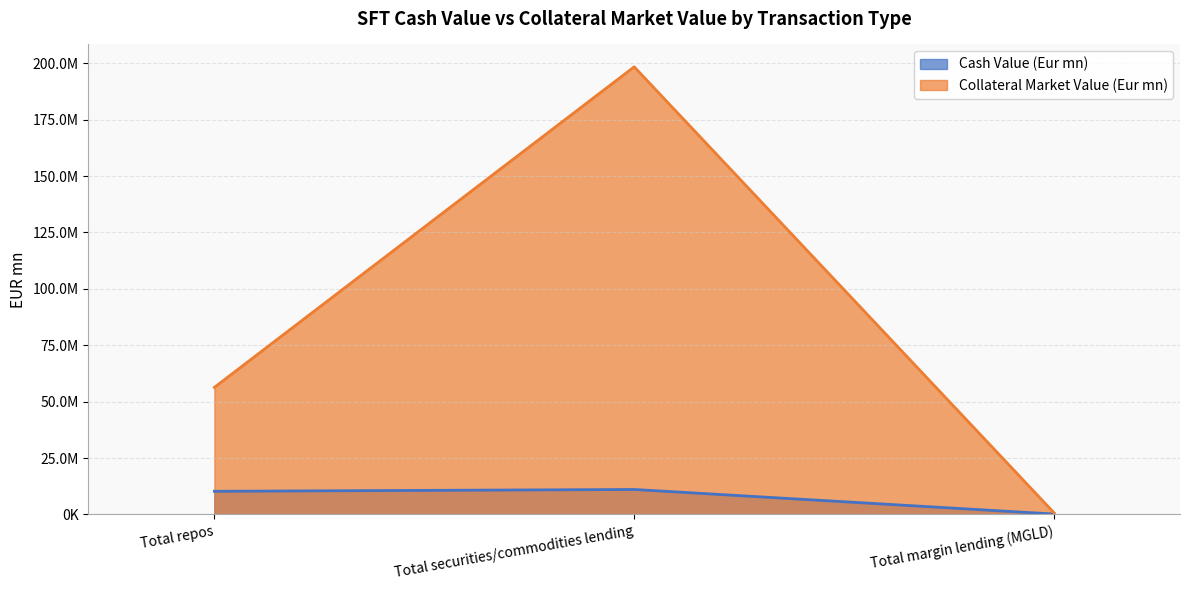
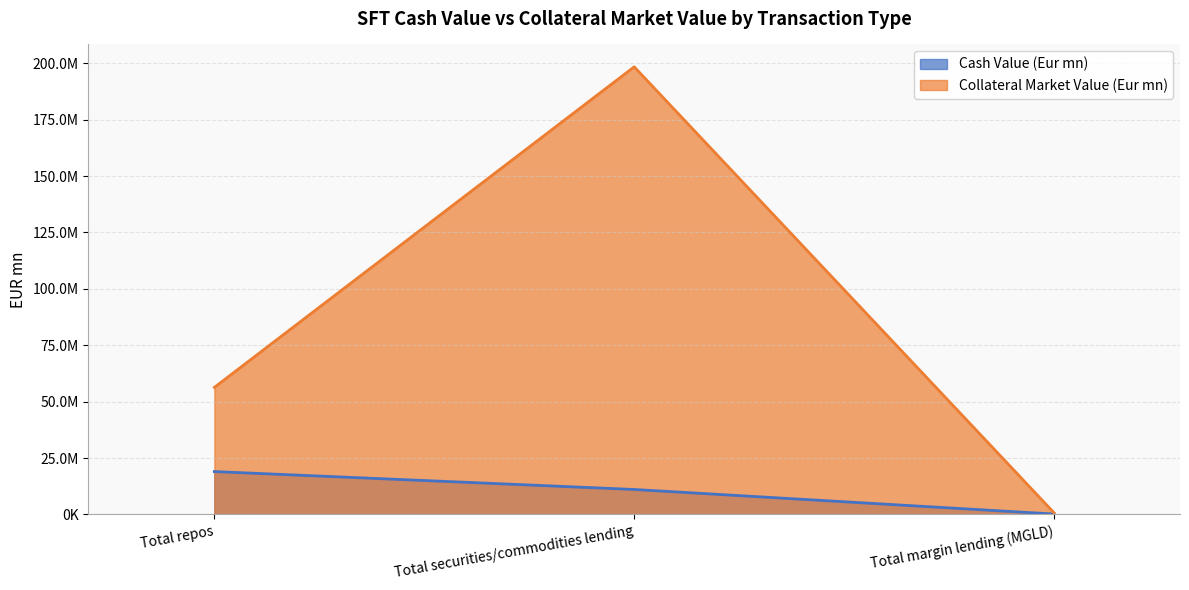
  {
    "Cash Value (Eur mn)": {
-     "Total repos": 10000000,
+     "Total repos": 19000000,
      "Total securities/commodities lending": 11000000
    },
    "Collateral Market Value (Eur mn)": {
      "Total repos": 56000000,
      "Total securities/commodities lending": 198000000
    }
  }
